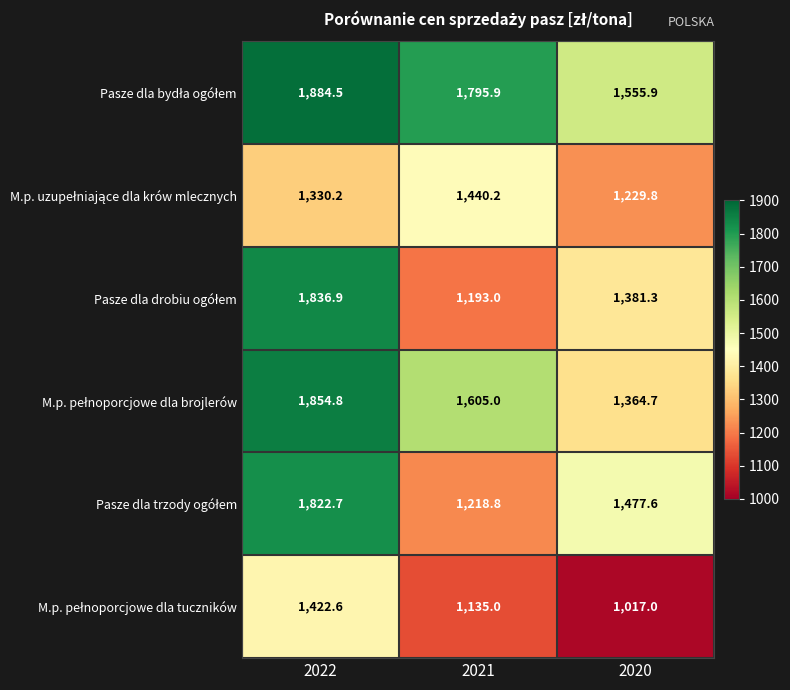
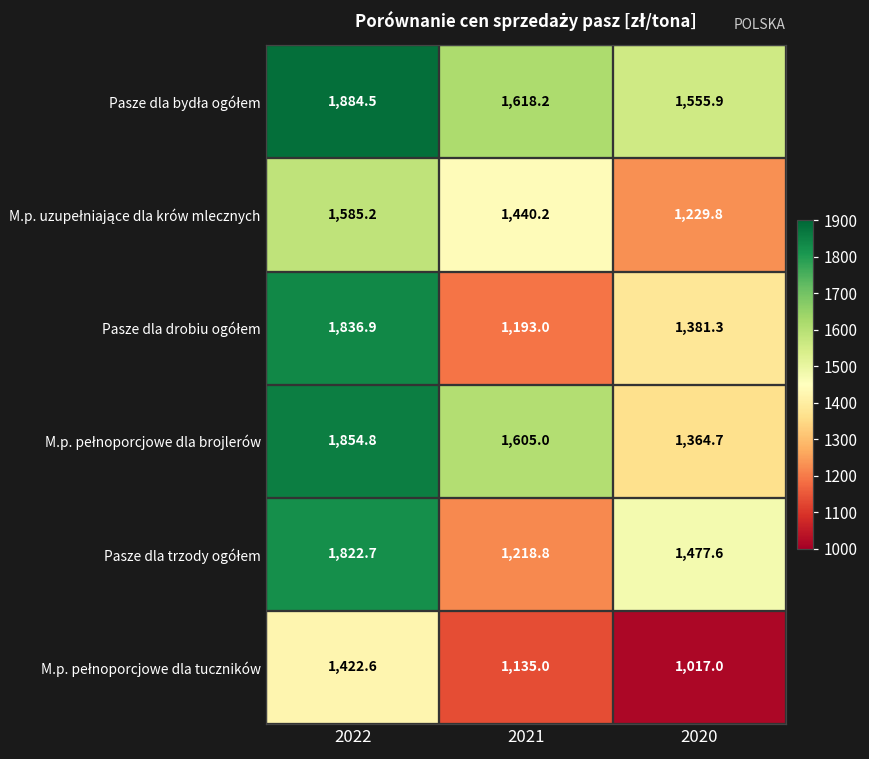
  {
    "Pasze dla bydła ogółem": {
      "2022": "1,884.5",
-     "2021": "1,795.9",
+     "2021": "1,618.2",
      "2020": "1,555.9"
    },
    "M.p. uzupełniające dla krów mlecznych": {
-     "2022": "1,330.2",
+     "2022": "1,585.2",
      "2021": "1,440.2",
      "2020": "1,229.8"
    },
    "Pasze dla drobiu ogółem": {
      "2022": "1,836.9",
      "2021": "1,193.0",
      "2020": "1,381.3"
    },
    "M.p. pełnoporcjowe dla brojlerów": {
      "2022": "1,854.8",
      "2021": "1,605.0",
      "2020": "1,364.7"
    },
    "Pasze dla trzody ogółem": {
      "2022": "1,822.7",
      "2021": "1,218.8",
      "2020": "1,477.6"
    },
    "M.p. pełnoporcjowe dla tuczników": {
      "2022": "1,422.6",
      "2021": "1,135.0",
      "2020": "1,017.0"
    }
  }
